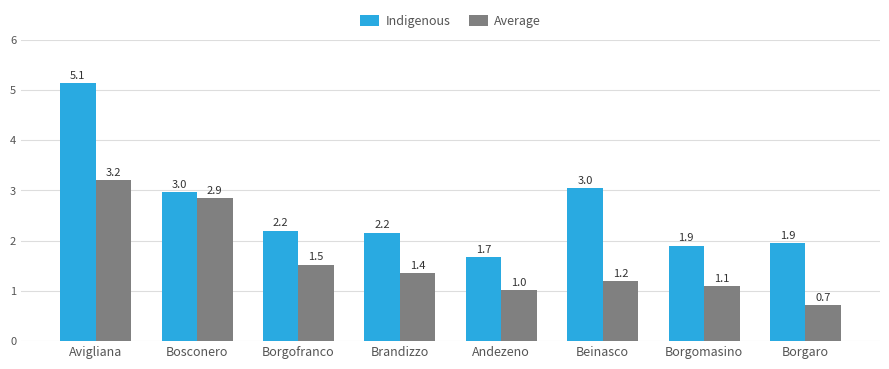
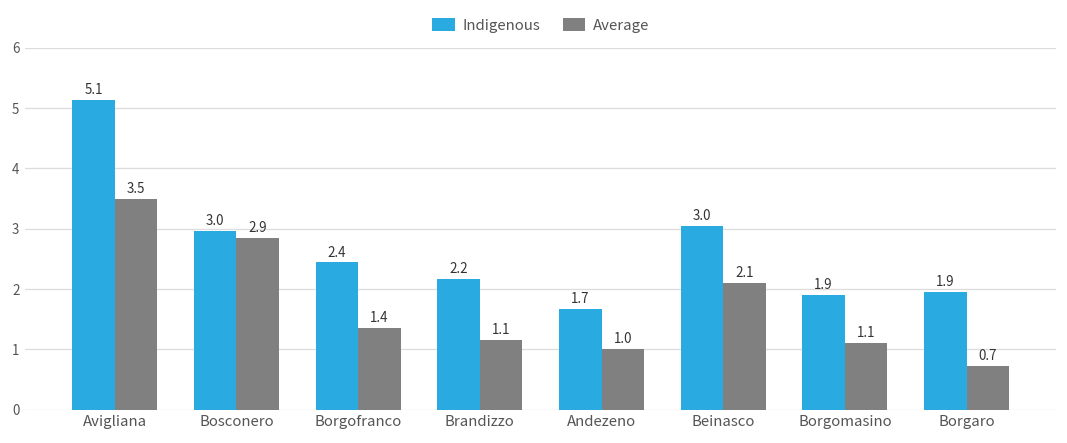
  {
    "Indigenous": {
      "Avigliana": 5.1,
      "Bosconero": 3.0,
-     "Borgofranco": 2.2,
+     "Borgofranco": 2.4,
      "Brandizzo": 2.2,
      "Andezeno": 1.7,
      "Beinasco": 3.0,
      "Borgomasino": 1.9,
      "Borgaro": 1.9
    },
    "Average": {
-     "Avigliana": 3.2,
+     "Avigliana": 3.5,
      "Bosconero": 2.9,
-     "Borgofranco": 1.5,
-     "Brandizzo": 1.4,
+     "Borgofranco": 1.4,
+     "Brandizzo": 1.1,
      "Andezeno": 1.0,
-     "Beinasco": 1.2,
+     "Beinasco": 2.1,
      "Borgomasino": 1.1,
      "Borgaro": 0.7
    }
  }
